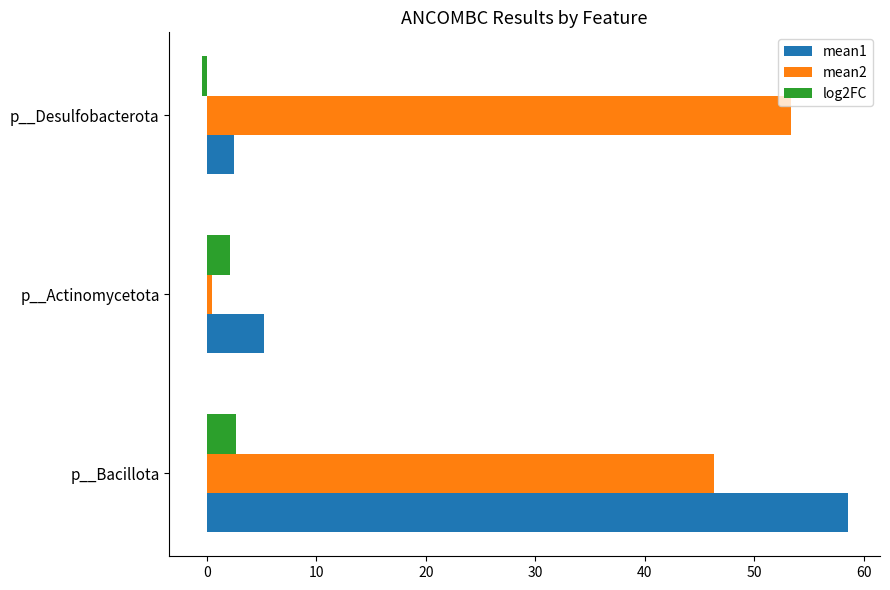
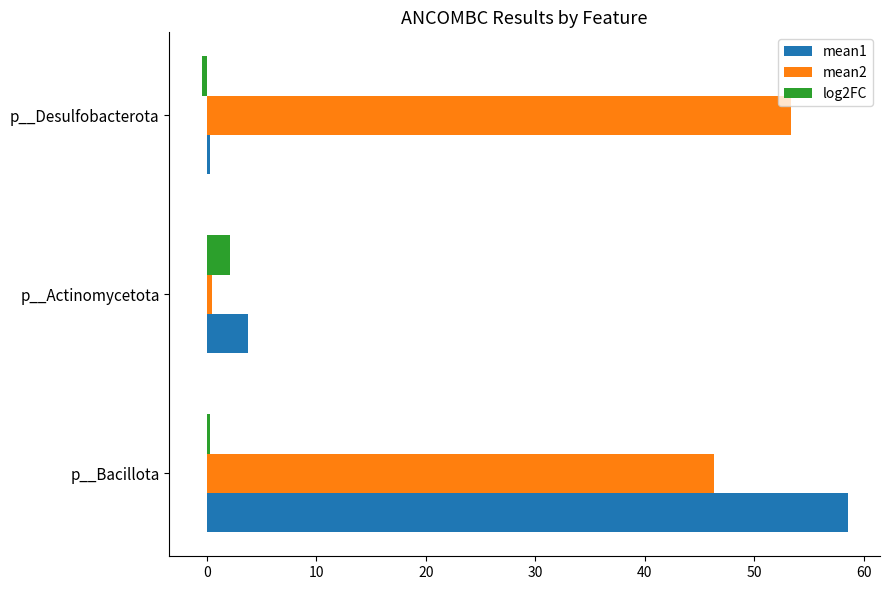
  {
    "mean1": {
-     "p__Desulfobacterota": 2.5,
-     "p__Actinomycetota": 5.2,
+     "p__Desulfobacterota": 0.3,
+     "p__Actinomycetota": 3.7,
      "p__Bacillota": 58.5
    },
    "mean2": {
      "p__Desulfobacterota": 53.4,
      "p__Actinomycetota": 0.5,
      "p__Bacillota": 46.4
    },
    "log2FC": {
      "p__Desulfobacterota": -0.5,
      "p__Actinomycetota": 2.1,
-     "p__Bacillota": 2.7
+     "p__Bacillota": 0.3
    }
  }
